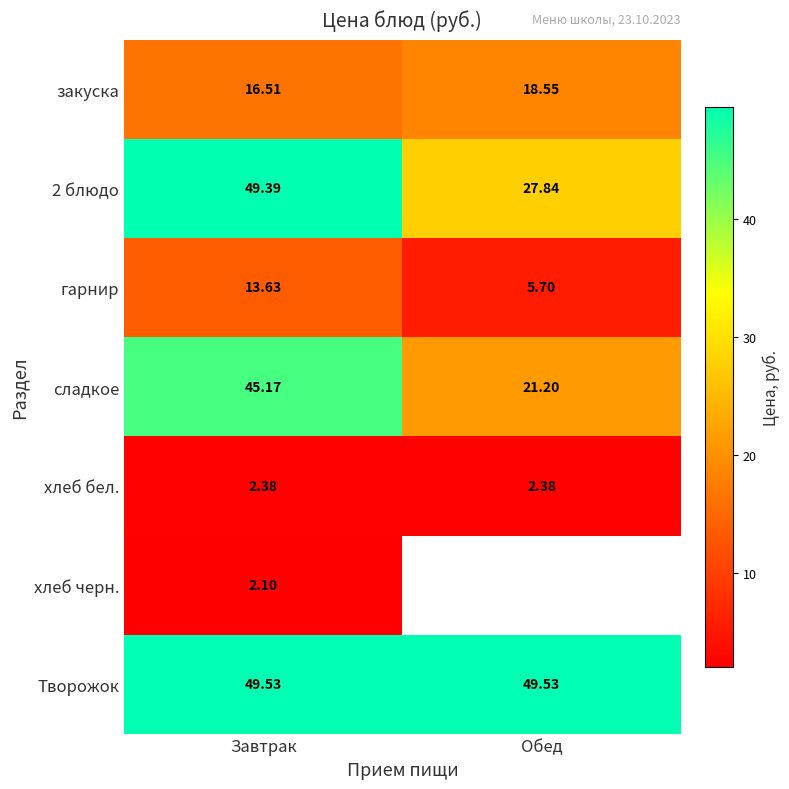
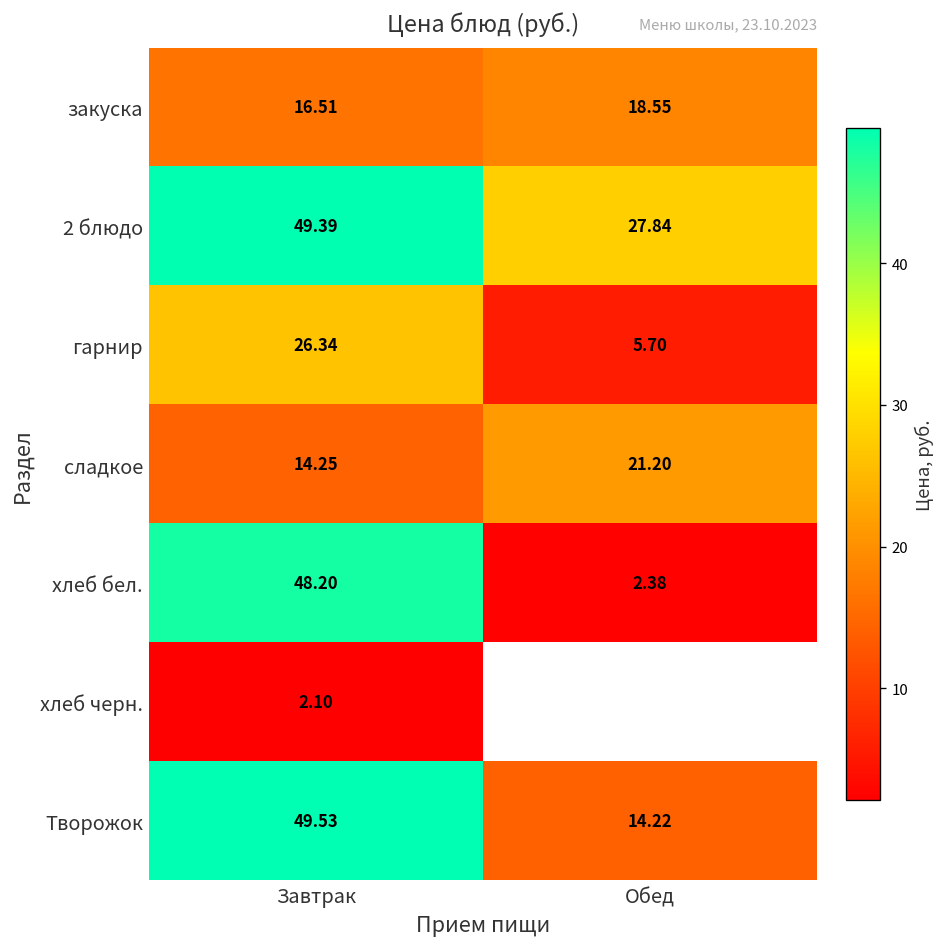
  {
    "закуска": {
      "Завтрак": 16.51,
      "Обед": 18.55
    },
    "2 блюдо": {
      "Завтрак": 49.39,
      "Обед": 27.84
    },
    "гарнир": {
-     "Завтрак": 13.63,
+     "Завтрак": 26.34,
      "Обед": 5.70
    },
    "сладкое": {
-     "Завтрак": 45.17,
+     "Завтрак": 14.25,
      "Обед": 21.20
    },
    "хлеб бел.": {
-     "Завтрак": 2.38,
+     "Завтрак": 48.20,
      "Обед": 2.38
    },
    "хлеб черн.": {
      "Завтрак": 2.10
    },
    "Творожок": {
      "Завтрак": 49.53,
-     "Обед": 49.53
+     "Обед": 14.22
    }
  }
